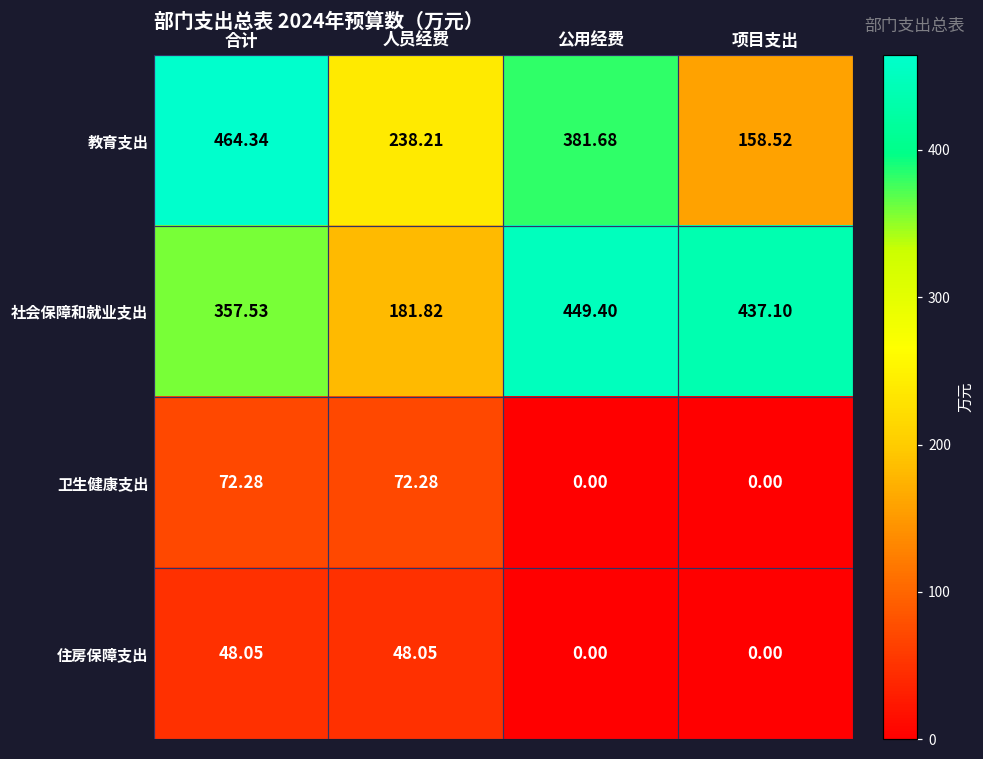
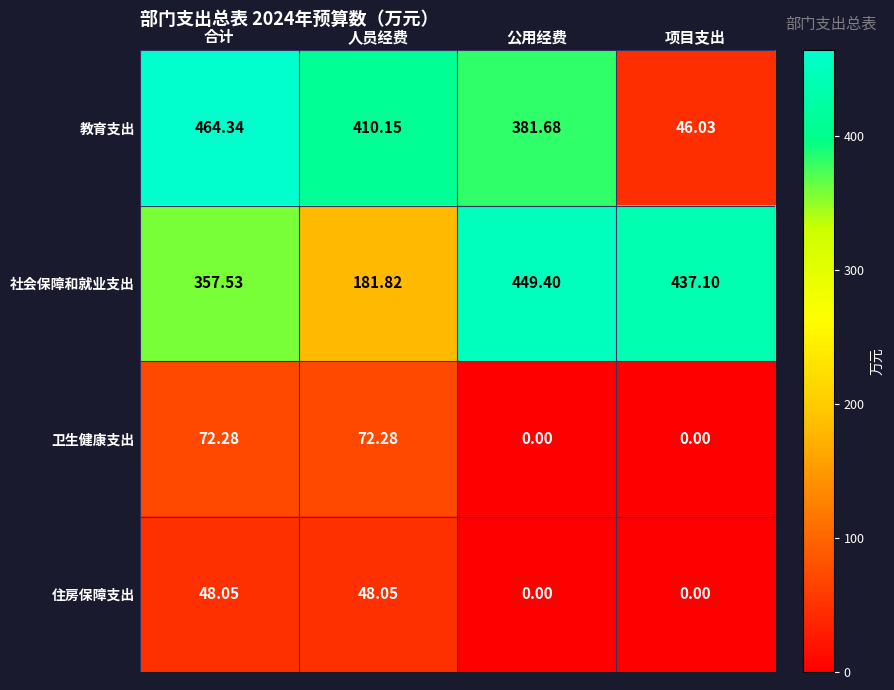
  {
    "教育支出": {
      "合计": 464.34,
-     "人员经费": 238.21,
+     "人员经费": 410.15,
      "公用经费": 381.68,
-     "项目支出": 158.52
+     "项目支出": 46.03
    },
    "社会保障和就业支出": {
      "合计": 357.53,
      "人员经费": 181.82,
      "公用经费": 449.40,
      "项目支出": 437.10
    },
    "卫生健康支出": {
      "合计": 72.28,
      "人员经费": 72.28,
      "公用经费": 0.00,
      "项目支出": 0.00
    },
    "住房保障支出": {
      "合计": 48.05,
      "人员经费": 48.05,
      "公用经费": 0.00,
      "项目支出": 0.00
    }
  }
